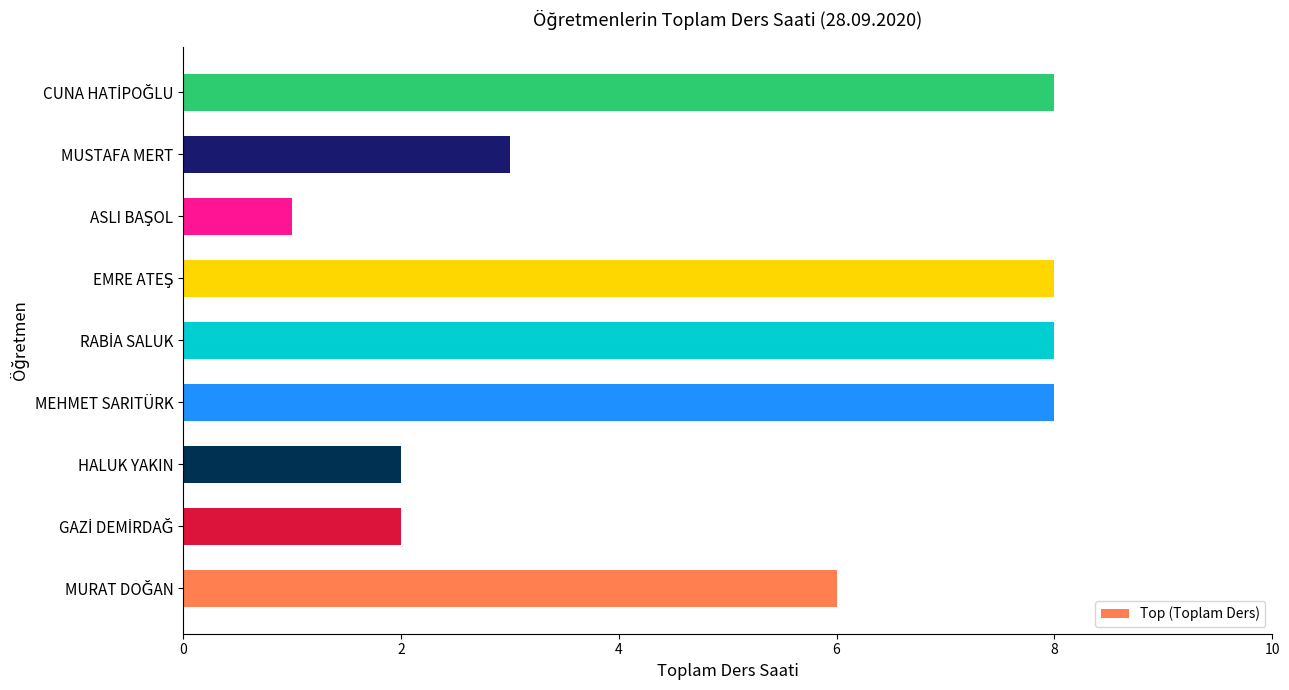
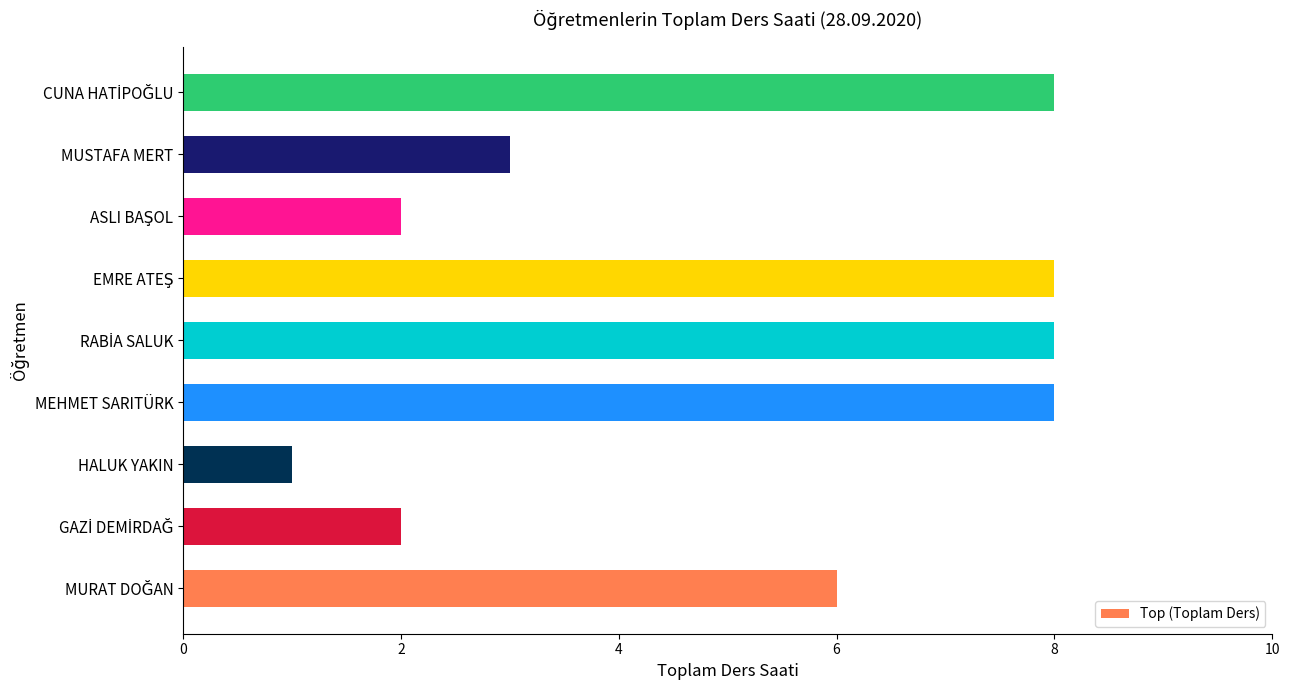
  {
    "CUNA HATİPOĞLU": 8,
    "MUSTAFA MERT": 3,
-   "ASLI BAŞOL": 1,
+   "ASLI BAŞOL": 2,
    "EMRE ATEŞ": 8,
    "RABİA SALUK": 8,
    "MEHMET SARITÜRK": 8,
-   "HALUK YAKIN": 2,
+   "HALUK YAKIN": 1,
    "GAZİ DEMİRDAĞ": 2,
    "MURAT DOĞAN": 6
  }
